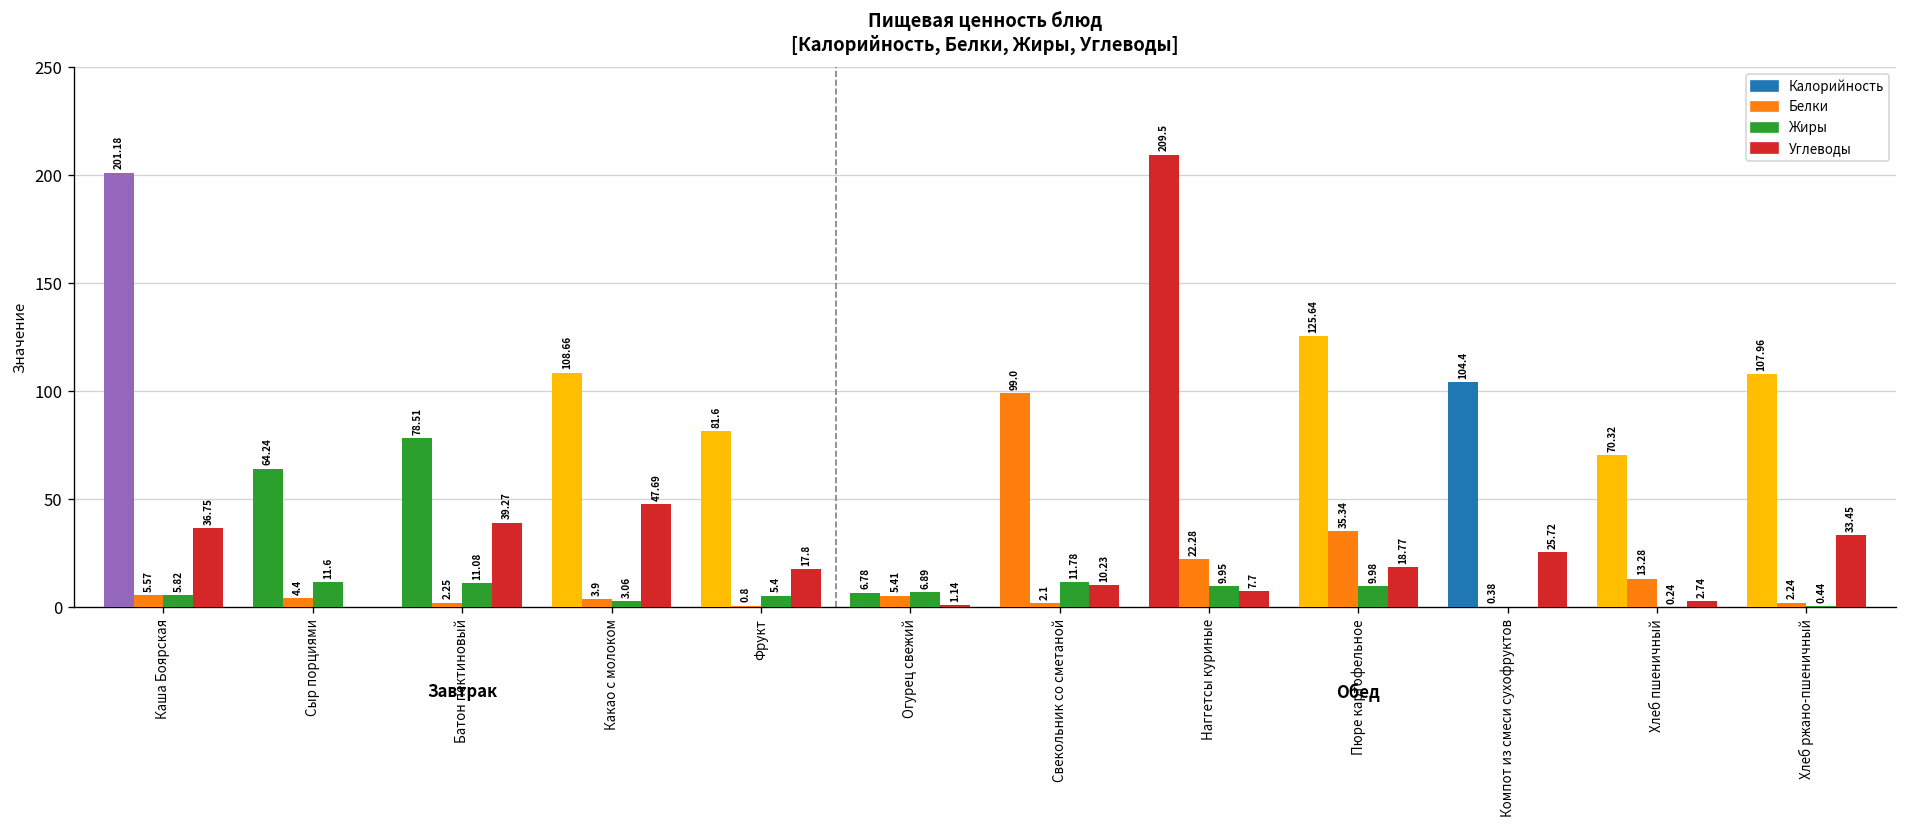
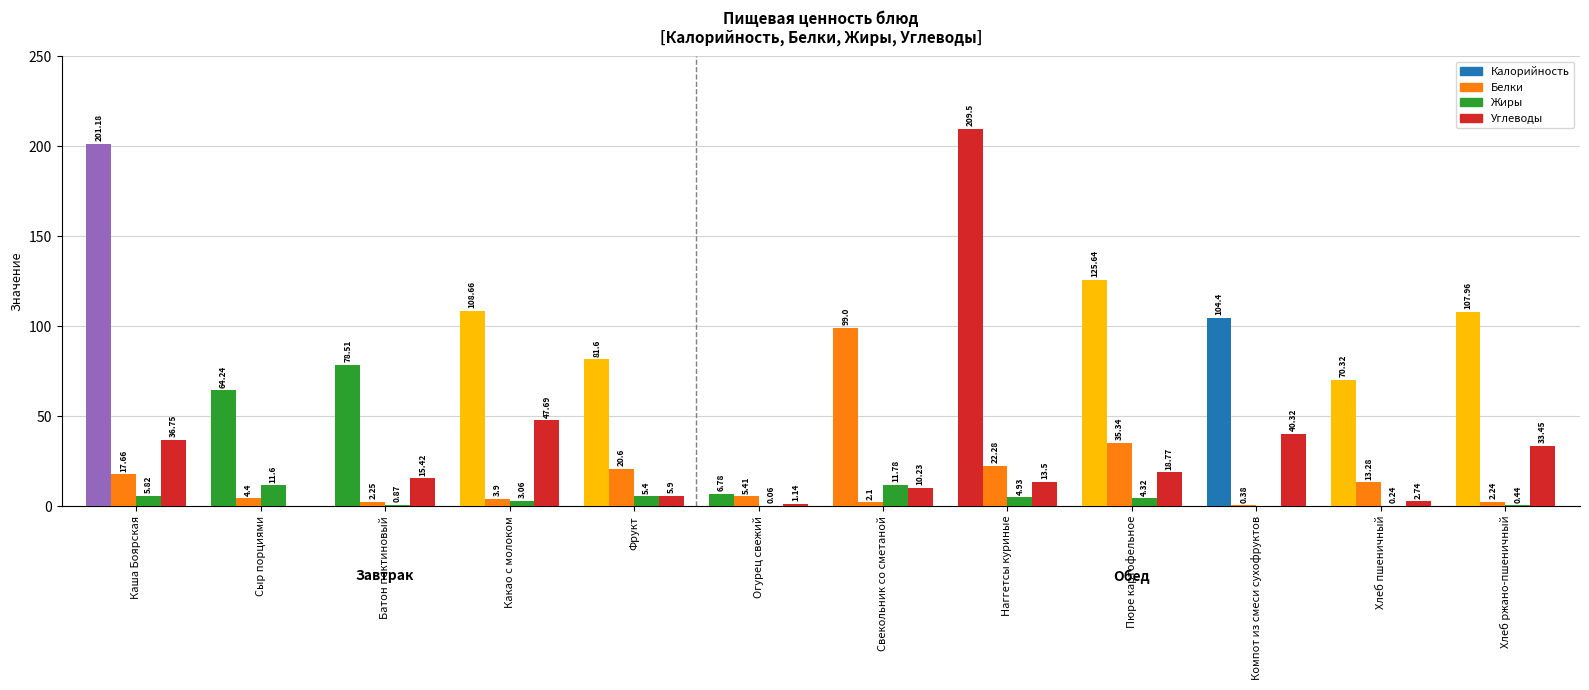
  {
    "Белки": {
-     "Каша Боярская": 5.57,
+     "Каша Боярская": 17.66,
      "Сыр порциями": 4.4,
      "Батон пектиновый": 2.25,
      "Какао с молоком": 3.9,
-     "Фрукт": 0.8,
+     "Фрукт": 20.6,
      "Огурец свежий": 5.41,
      "Свекольник со сметаной": 2.1,
      "Наггетсы куриные": 22.28,
      "Пюре картофельное": 35.34,
      "Компот из смеси сухофруктов": 0.38,
      "Хлеб пшеничный": 13.28,
      "Хлеб ржано-пшеничный": 2.24
    },
    "Жиры": {
      "Каша Боярская": 5.82,
      "Сыр порциями": 11.6,
-     "Батон пектиновый": 11.08,
+     "Батон пектиновый": 0.87,
      "Какао с молоком": 3.06,
      "Фрукт": 5.4,
-     "Огурец свежий": 6.89,
+     "Огурец свежий": 0.06,
      "Свекольник со сметаной": 11.78,
-     "Наггетсы куриные": 9.95,
-     "Пюре картофельное": 9.98,
+     "Наггетсы куриные": 4.93,
+     "Пюре картофельное": 4.32,
      "Хлеб пшеничный": 0.24,
      "Хлеб ржано-пшеничный": 0.44
    },
    "Углеводы": {
      "Каша Боярская": 36.75,
-     "Батон пектиновый": 39.27,
+     "Батон пектиновый": 15.42,
      "Какао с молоком": 47.69,
-     "Фрукт": 17.8,
+     "Фрукт": 5.9,
      "Огурец свежий": 1.14,
      "Свекольник со сметаной": 10.23,
-     "Наггетсы куриные": 7.7,
+     "Наггетсы куриные": 13.5,
      "Пюре картофельное": 18.77,
-     "Компот из смеси сухофруктов": 25.72,
+     "Компот из смеси сухофруктов": 40.32,
      "Хлеб пшеничный": 2.74,
      "Хлеб ржано-пшеничный": 33.45
    }
  }
